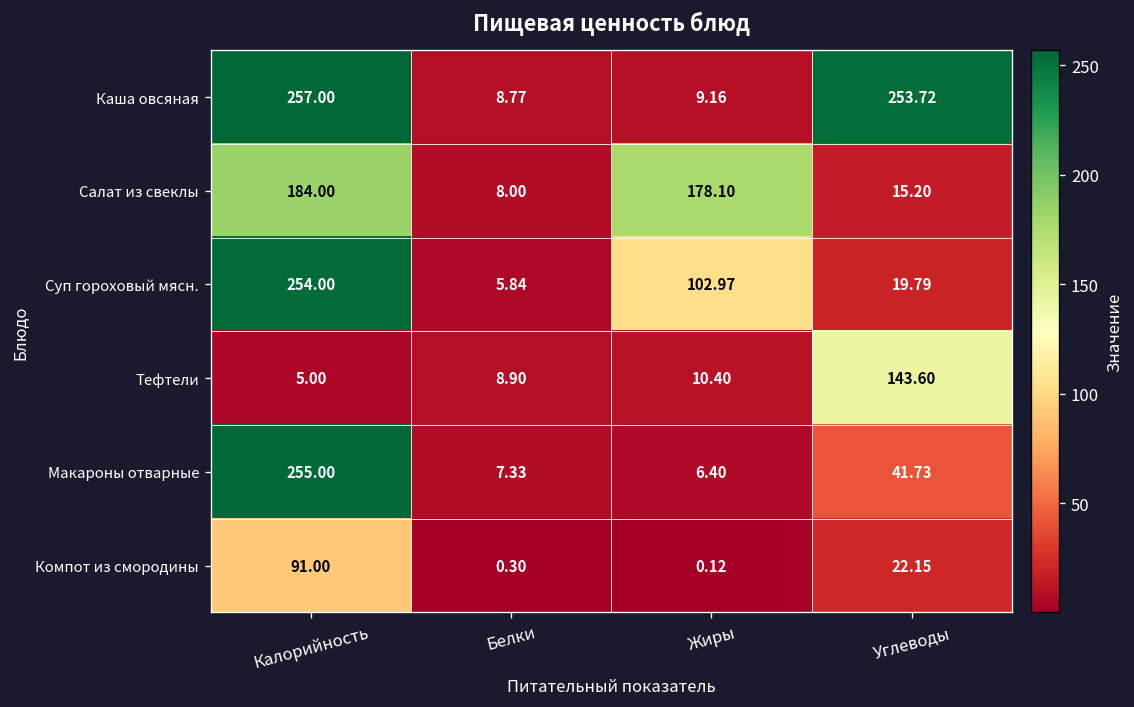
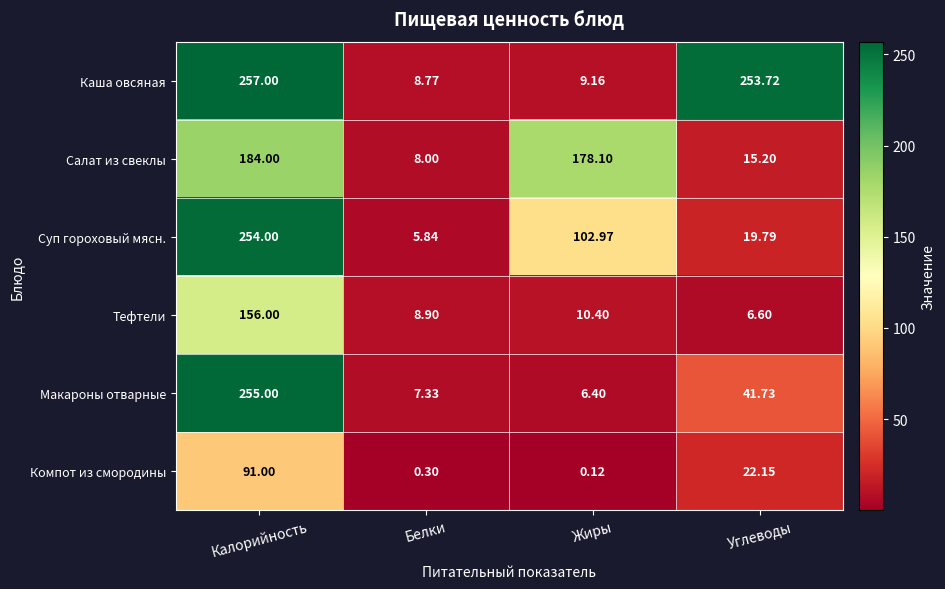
  {
    "Каша овсяная": {
      "Калорийность": 257.00,
      "Белки": 8.77,
      "Жиры": 9.16,
      "Углеводы": 253.72
    },
    "Салат из свеклы": {
      "Калорийность": 184.00,
      "Белки": 8.00,
      "Жиры": 178.10,
      "Углеводы": 15.20
    },
    "Суп гороховый мясн.": {
      "Калорийность": 254.00,
      "Белки": 5.84,
      "Жиры": 102.97,
      "Углеводы": 19.79
    },
    "Тефтели": {
-     "Калорийность": 5.00,
+     "Калорийность": 156.00,
      "Белки": 8.90,
      "Жиры": 10.40,
-     "Углеводы": 143.60
+     "Углеводы": 6.60
    },
    "Макароны отварные": {
      "Калорийность": 255.00,
      "Белки": 7.33,
      "Жиры": 6.40,
      "Углеводы": 41.73
    },
    "Компот из смородины": {
      "Калорийность": 91.00,
      "Белки": 0.30,
      "Жиры": 0.12,
      "Углеводы": 22.15
    }
  }
